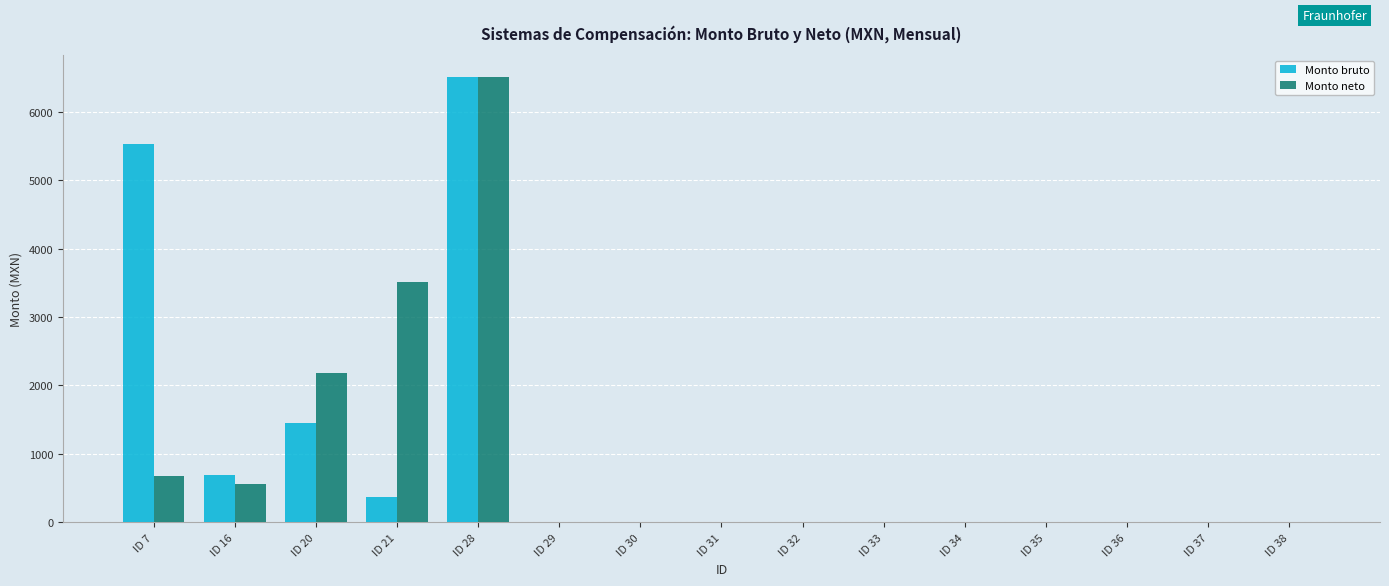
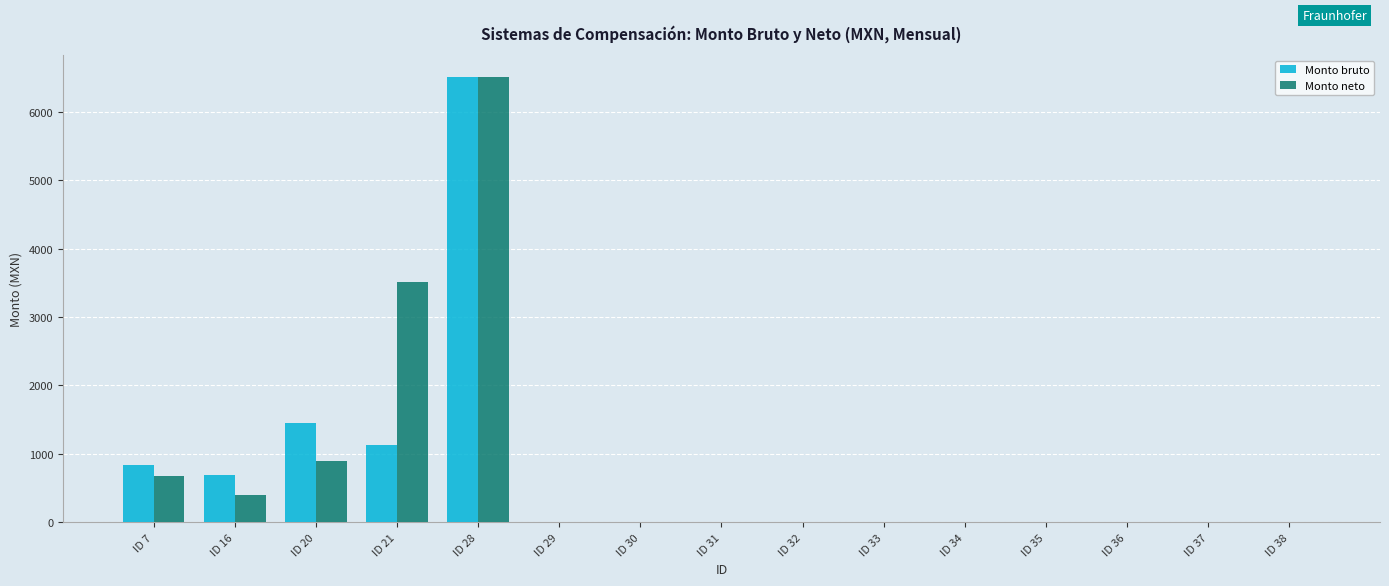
  {
    "Monto bruto": {
-     "ID 7": 5500,
+     "ID 7": 800,
      "ID 16": 700,
      "ID 20": 1400,
-     "ID 21": 400,
+     "ID 21": 1100,
      "ID 28": 6500,
      "ID 29": 0,
      "ID 30": 0,
      "ID 31": 0,
      "ID 32": 0,
      "ID 33": 0,
      "ID 34": 0,
      "ID 35": 0,
      "ID 36": 0,
      "ID 37": 0,
      "ID 38": 0
    },
    "Monto neto": {
      "ID 7": 700,
-     "ID 16": 600,
-     "ID 20": 2200,
+     "ID 16": 400,
+     "ID 20": 900,
      "ID 21": 3500,
      "ID 28": 6500,
      "ID 29": 0,
      "ID 30": 0,
      "ID 31": 0,
      "ID 32": 0,
      "ID 33": 0,
      "ID 34": 0,
      "ID 35": 0,
      "ID 36": 0,
      "ID 37": 0,
      "ID 38": 0
    }
  }
